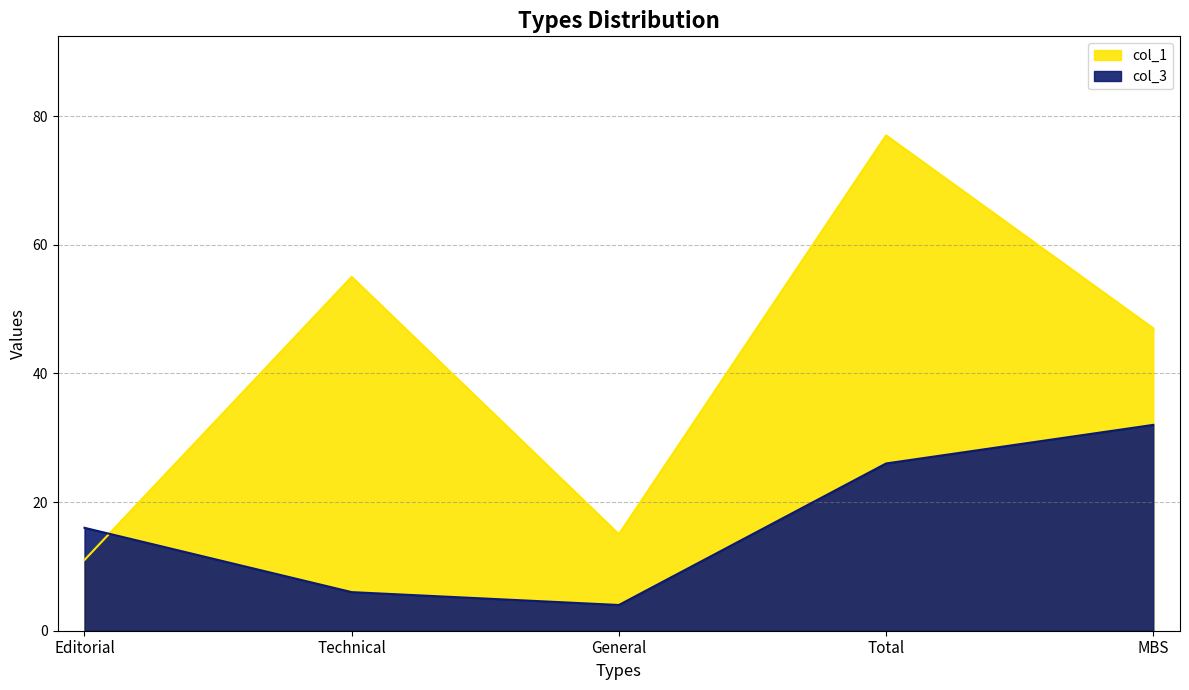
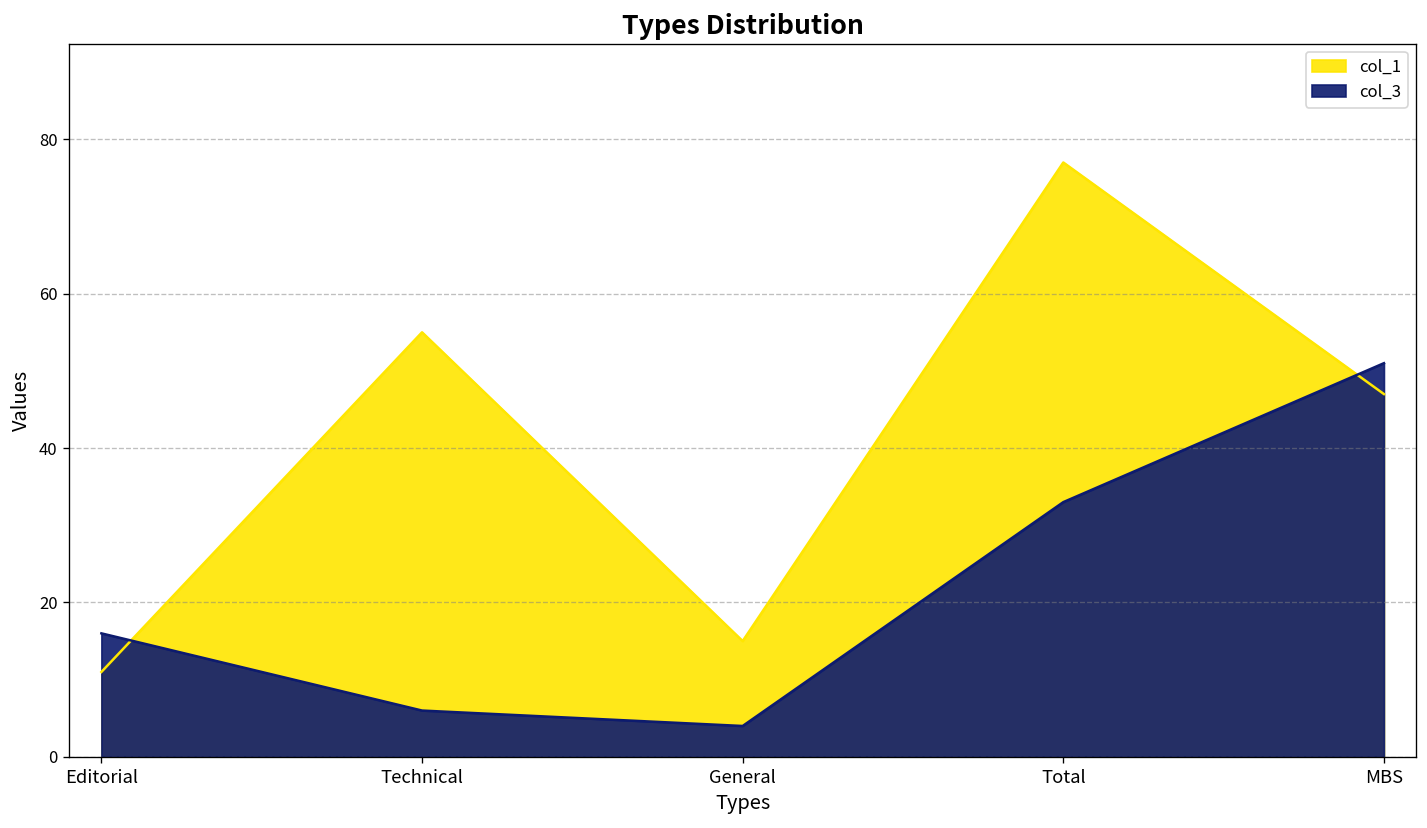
  {
    "col_1": {
      "Editorial": 11,
      "Technical": 55,
      "General": 15,
      "Total": 77,
      "MBS": 47
    },
    "col_3": {
      "Editorial": 16,
      "Technical": 6,
      "General": 4,
-     "Total": 26,
-     "MBS": 32
+     "Total": 33,
+     "MBS": 51
    }
  }
